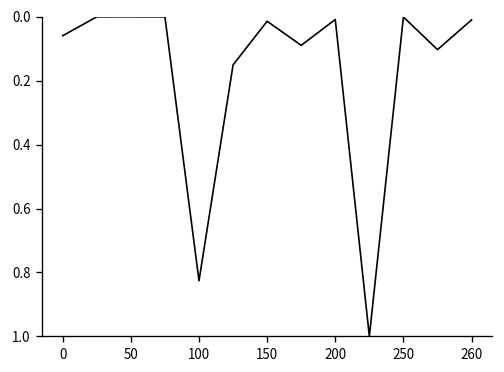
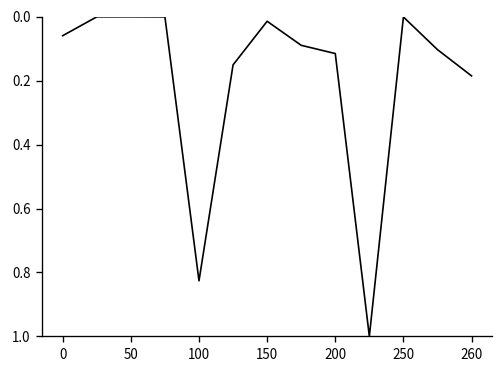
  {
    "0": 0.06,
    "50": 0.00,
    "100": 0.83,
    "150": 0.01,
-   "200": 0.01,
+   "200": 0.12,
    "250": 0.00,
-   "260": 0.01
+   "260": 0.18
  }
